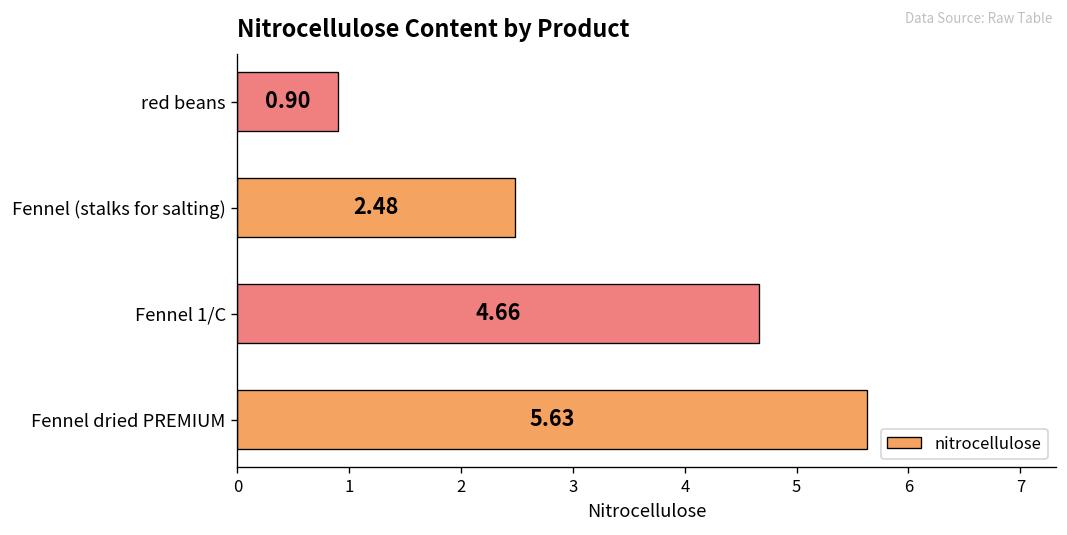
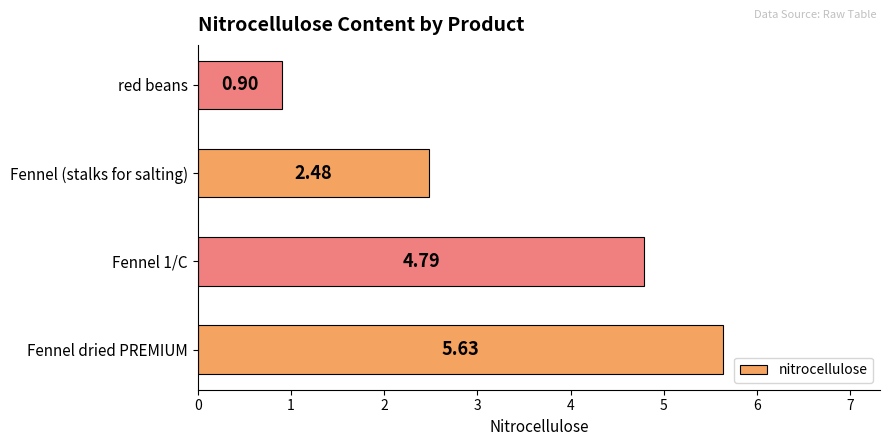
  {
    "red beans": 0.90,
    "Fennel (stalks for salting)": 2.48,
-   "Fennel 1/C": 4.66,
+   "Fennel 1/C": 4.79,
    "Fennel dried PREMIUM": 5.63
  }
